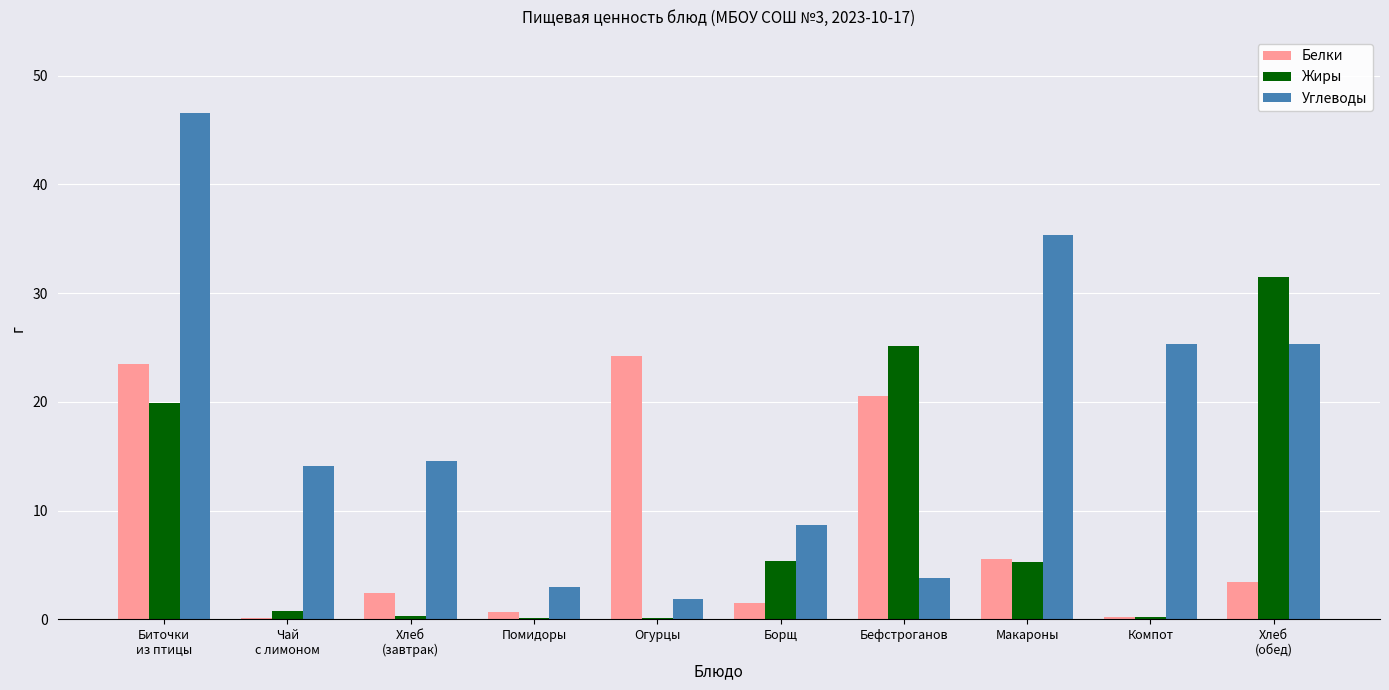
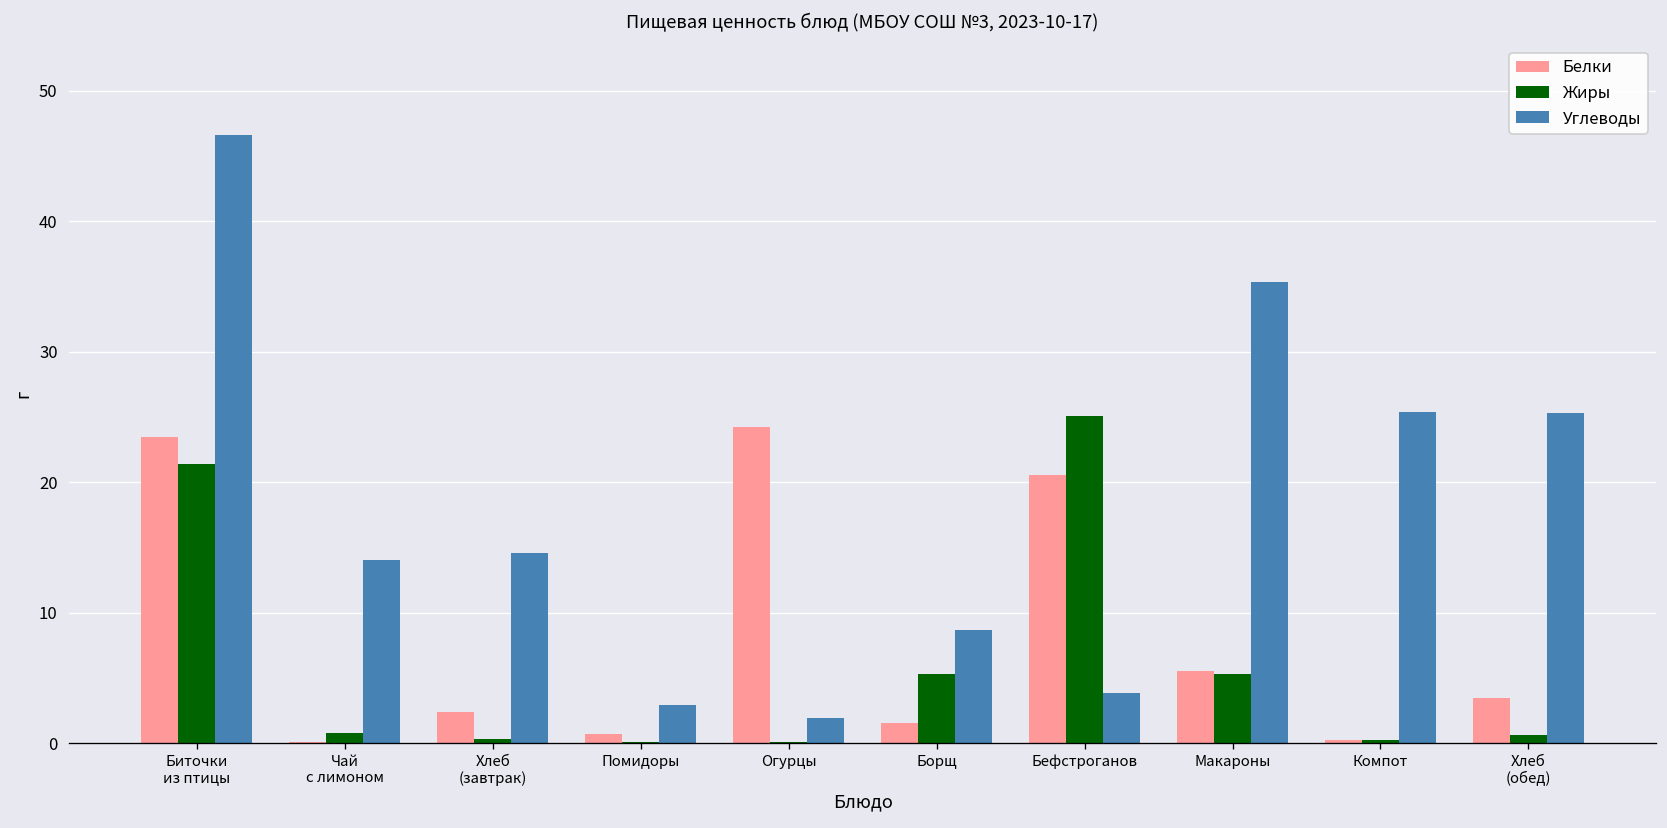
  {
    "Белки": {
      "Биточки из птицы": 23.5,
      "Хлеб (завтрак)": 2.4,
      "Помидоры": 0.7,
      "Огурцы": 24.2,
      "Борщ": 1.5,
      "Бефстроганов": 20.6,
      "Макароны": 5.5,
      "Компот": 0.3,
      "Хлеб (обед)": 3.5
    },
    "Жиры": {
-     "Биточки из птицы": 19.9,
+     "Биточки из птицы": 21.4,
      "Чай с лимоном": 0.8,
      "Хлеб (завтрак)": 0.3,
      "Борщ": 5.3,
      "Бефстроганов": 25.1,
      "Макароны": 5.3,
      "Компот": 0.3,
-     "Хлеб (обед)": 31.5
+     "Хлеб (обед)": 0.7
    },
    "Углеводы": {
      "Биточки из птицы": 46.6,
      "Чай с лимоном": 14.1,
      "Хлеб (завтрак)": 14.6,
      "Помидоры": 3.0,
      "Огурцы": 1.9,
      "Борщ": 8.7,
      "Бефстроганов": 3.9,
      "Макароны": 35.3,
      "Компот": 25.4,
      "Хлеб (обед)": 25.3
    }
  }
